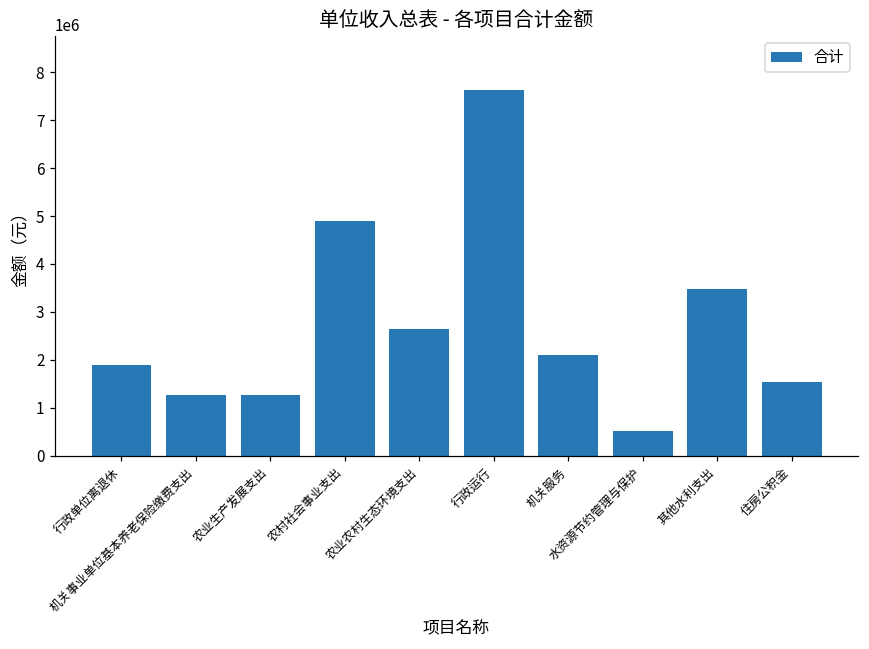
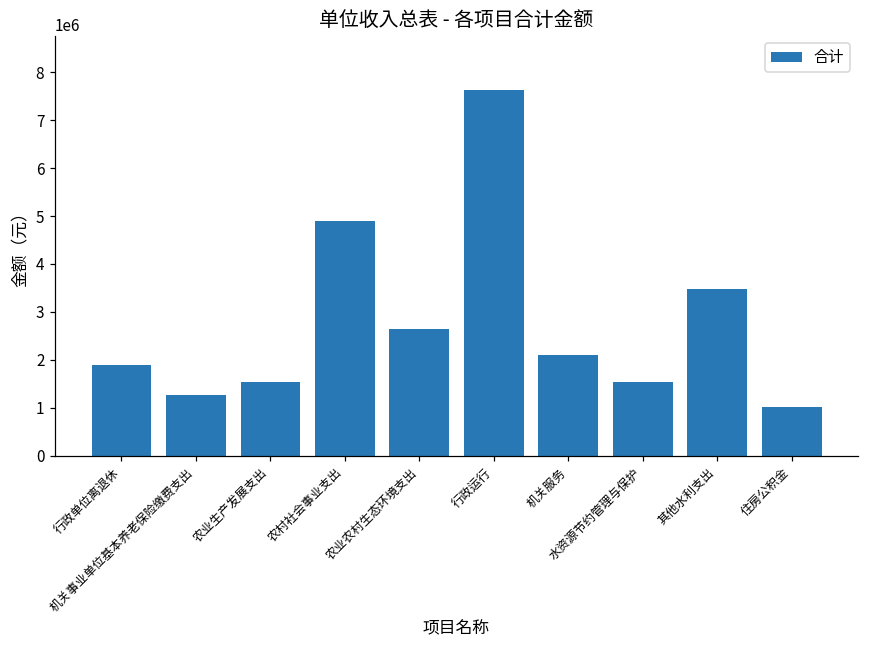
  {
    "行政单位离退休": 1900000,
    "机关事业单位基本养老保险缴费支出": 1300000,
-   "农业生产发展支出": 1300000,
+   "农业生产发展支出": 1500000,
    "农村社会事业支出": 4900000,
    "农业农村生态环境支出": 2700000,
    "行政运行": 7600000,
    "机关服务": 2100000,
-   "水资源节约管理与保护": 500000,
+   "水资源节约管理与保护": 1500000,
    "其他水利支出": 3500000,
-   "住房公积金": 1500000
+   "住房公积金": 1000000
  }
